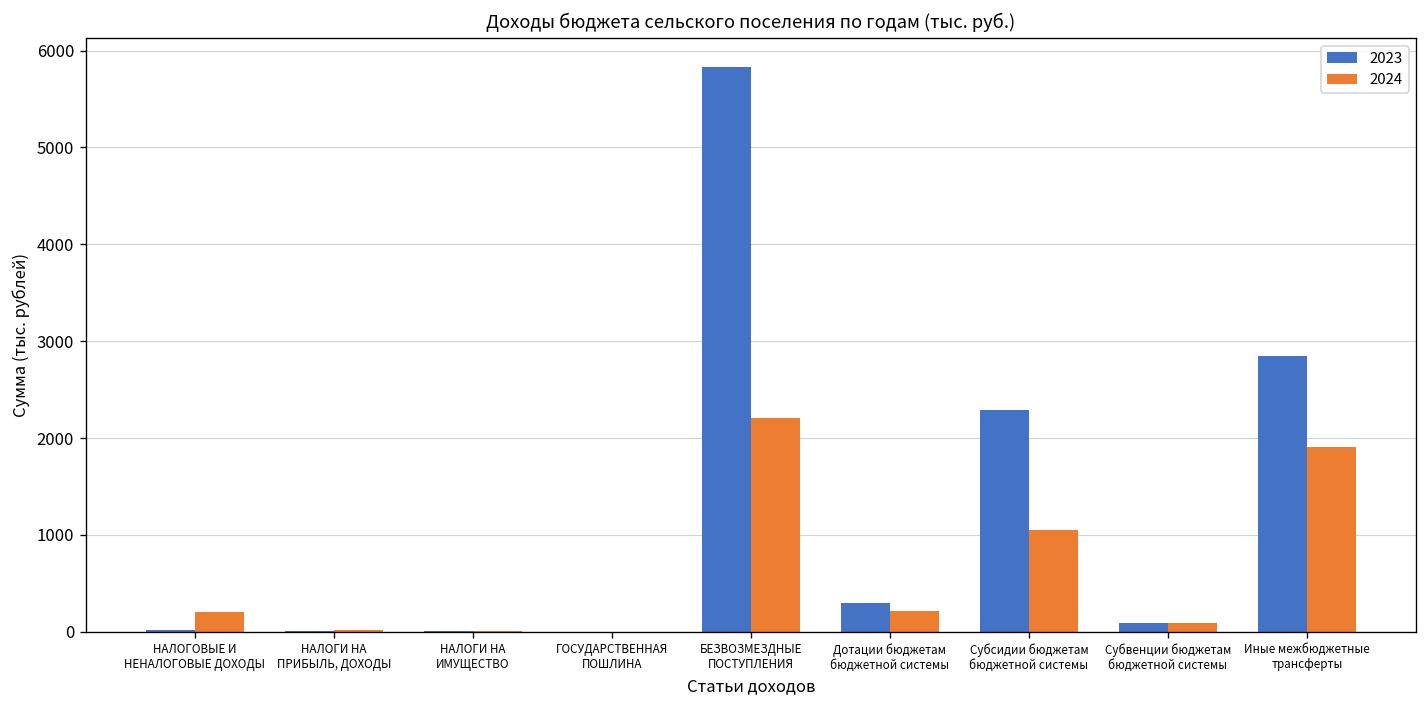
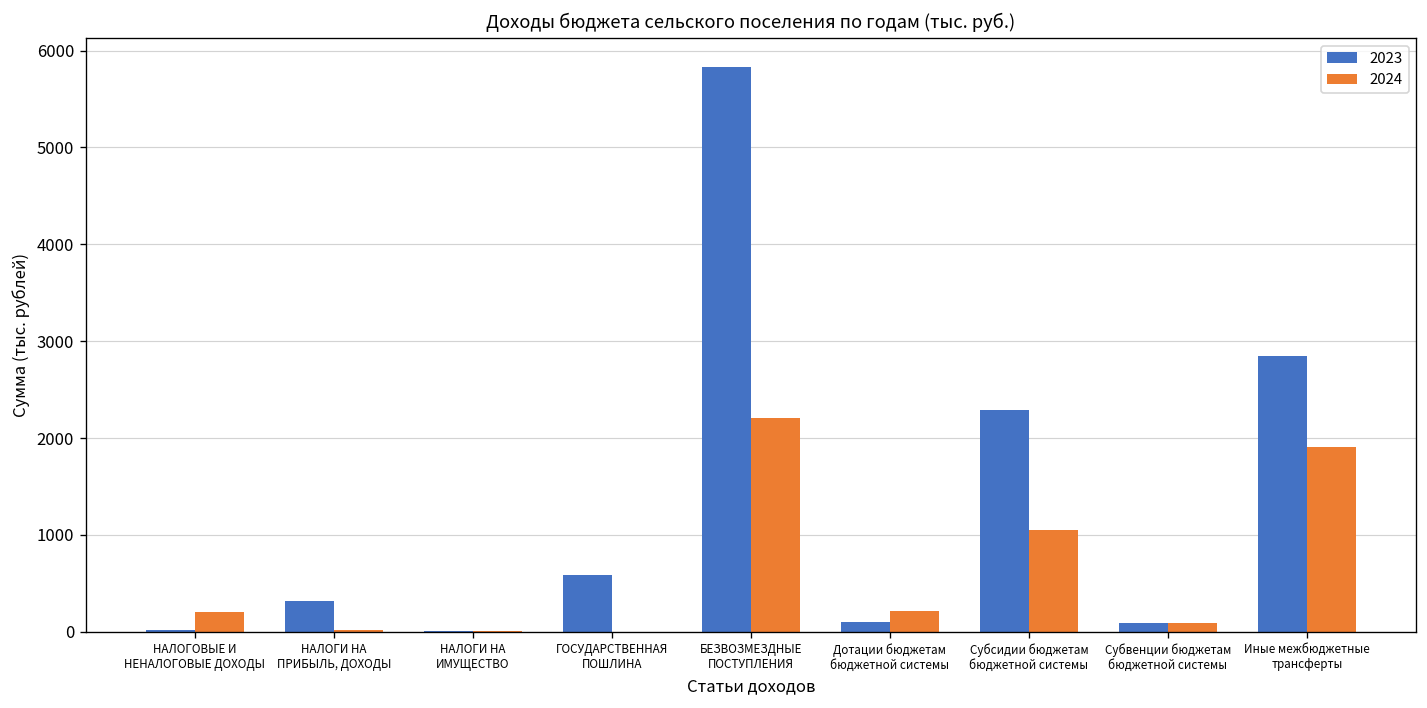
  {
    "2023": {
-     "НАЛОГИ НА ПРИБЫЛЬ, ДОХОДЫ": 0,
-     "ГОСУДАРСТВЕННАЯ ПОШЛИНА": 0,
+     "НАЛОГИ НА ПРИБЫЛЬ, ДОХОДЫ": 300,
+     "ГОСУДАРСТВЕННАЯ ПОШЛИНА": 600,
      "БЕЗВОЗМЕЗДНЫЕ ПОСТУПЛЕНИЯ": 5800,
-     "Дотации бюджетам бюджетной системы": 300,
+     "Дотации бюджетам бюджетной системы": 100,
      "Субсидии бюджетам бюджетной системы": 2300,
      "Субвенции бюджетам бюджетной системы": 100,
      "Иные межбюджетные трансферты": 2800
    },
    "2024": {
      "НАЛОГОВЫЕ И НЕНАЛОГОВЫЕ ДОХОДЫ": 200,
      "БЕЗВОЗМЕЗДНЫЕ ПОСТУПЛЕНИЯ": 2200,
      "Дотации бюджетам бюджетной системы": 200,
      "Субсидии бюджетам бюджетной системы": 1100,
      "Субвенции бюджетам бюджетной системы": 100,
      "Иные межбюджетные трансферты": 1900
    }
  }
